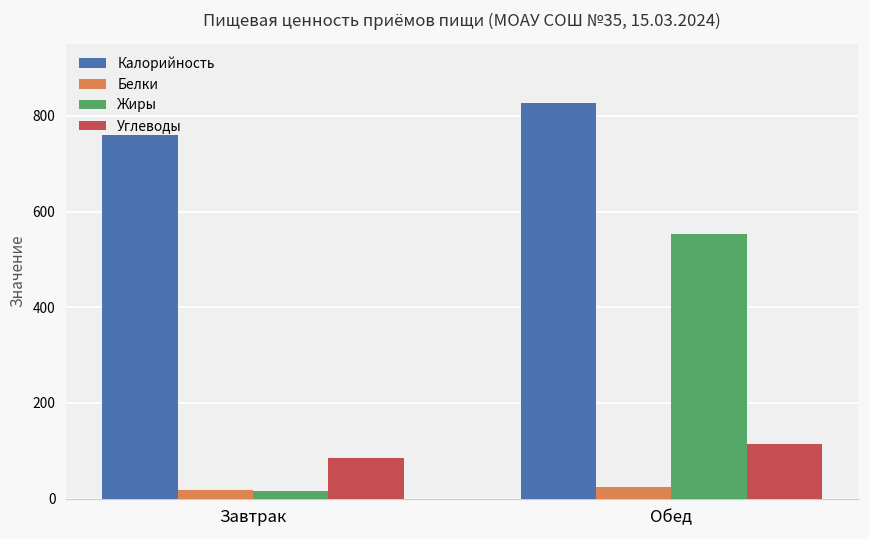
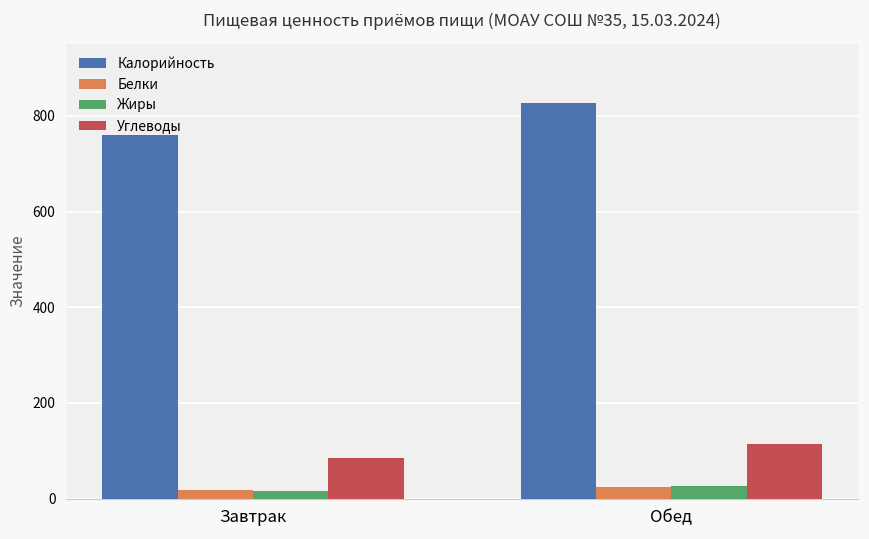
  {
    "Калорийность": {
      "Завтрак": 760,
      "Обед": 830
    },
    "Жиры": {
      "Завтрак": 20,
-     "Обед": 550
+     "Обед": 30
    }
  }
